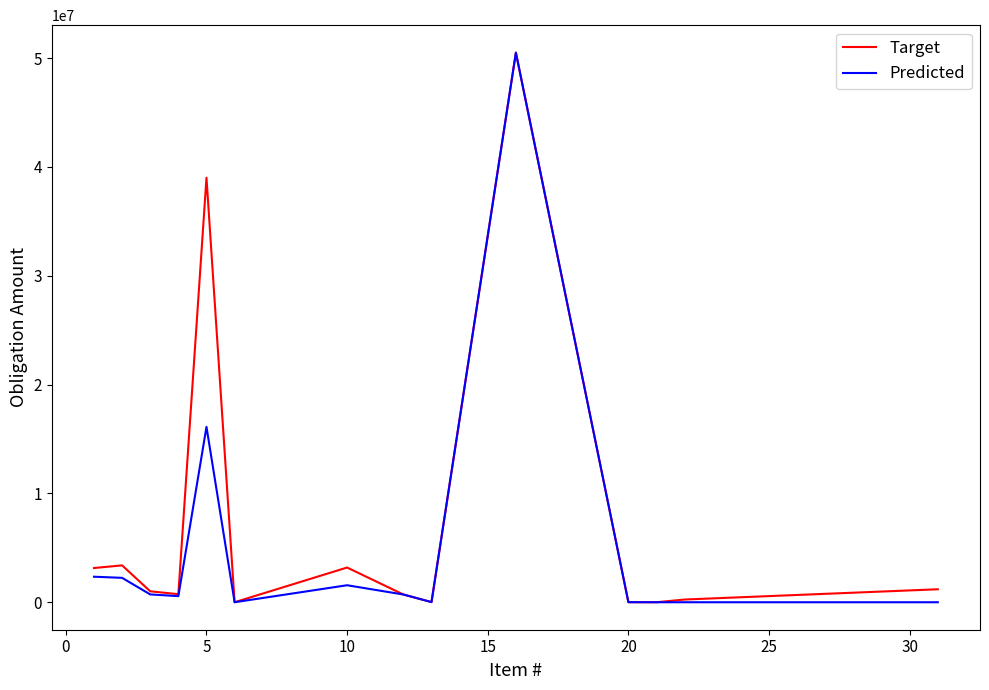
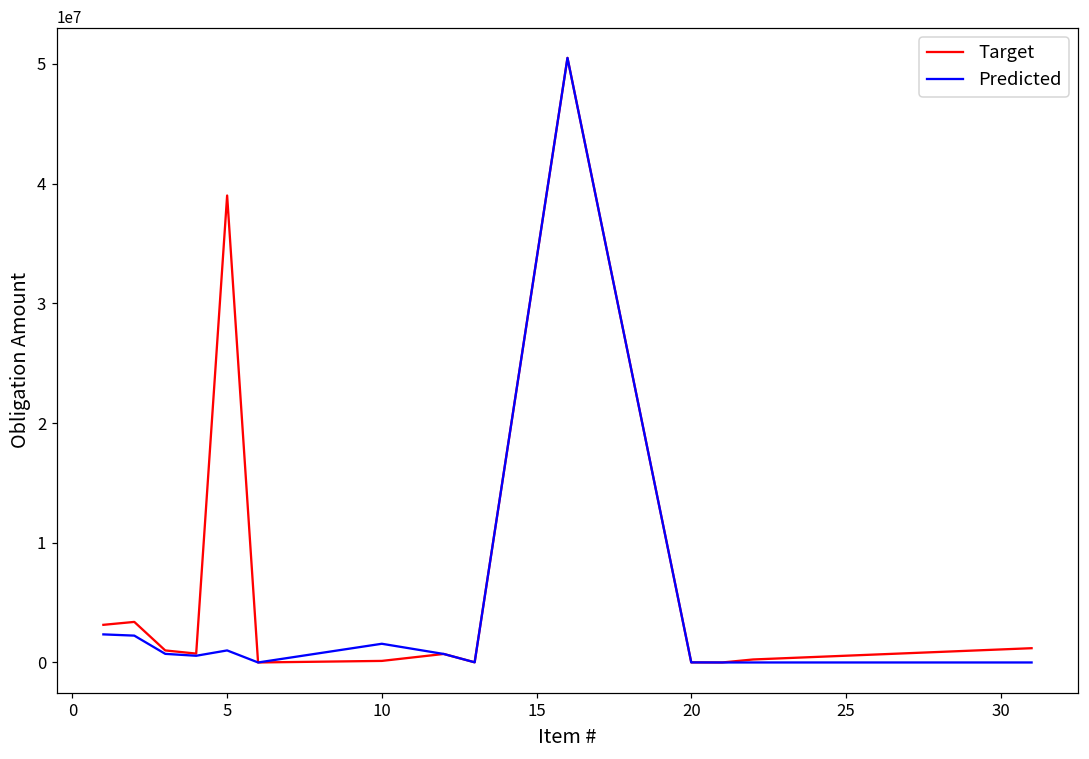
  {
    "Target": {
      "5": 39000000,
-     "10": 3200000
+     "10": 100000
    },
    "Predicted": {
-     "5": 16100000,
+     "5": 1000000,
      "10": 1600000
    }
  }
